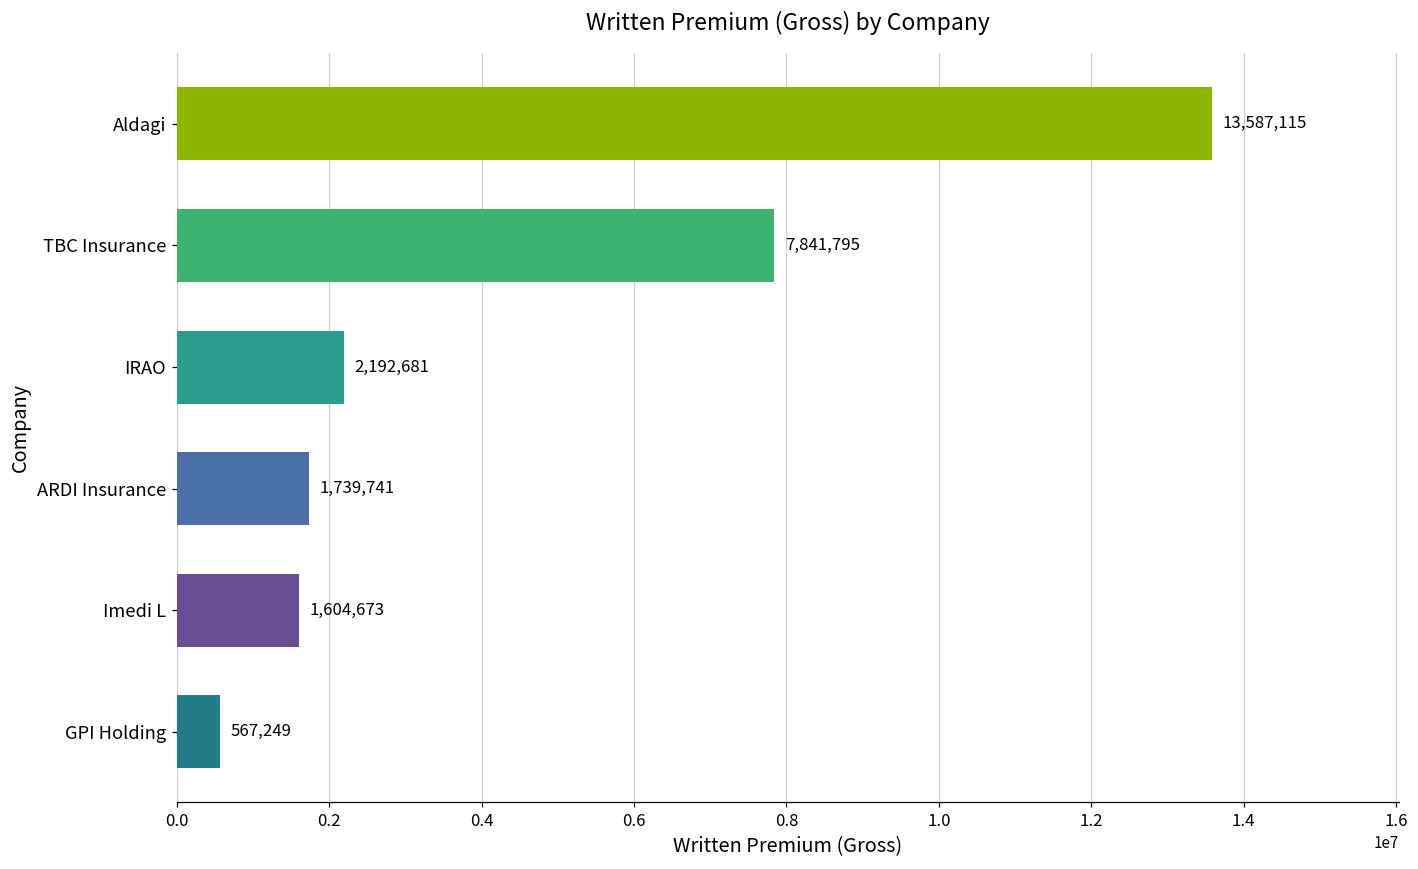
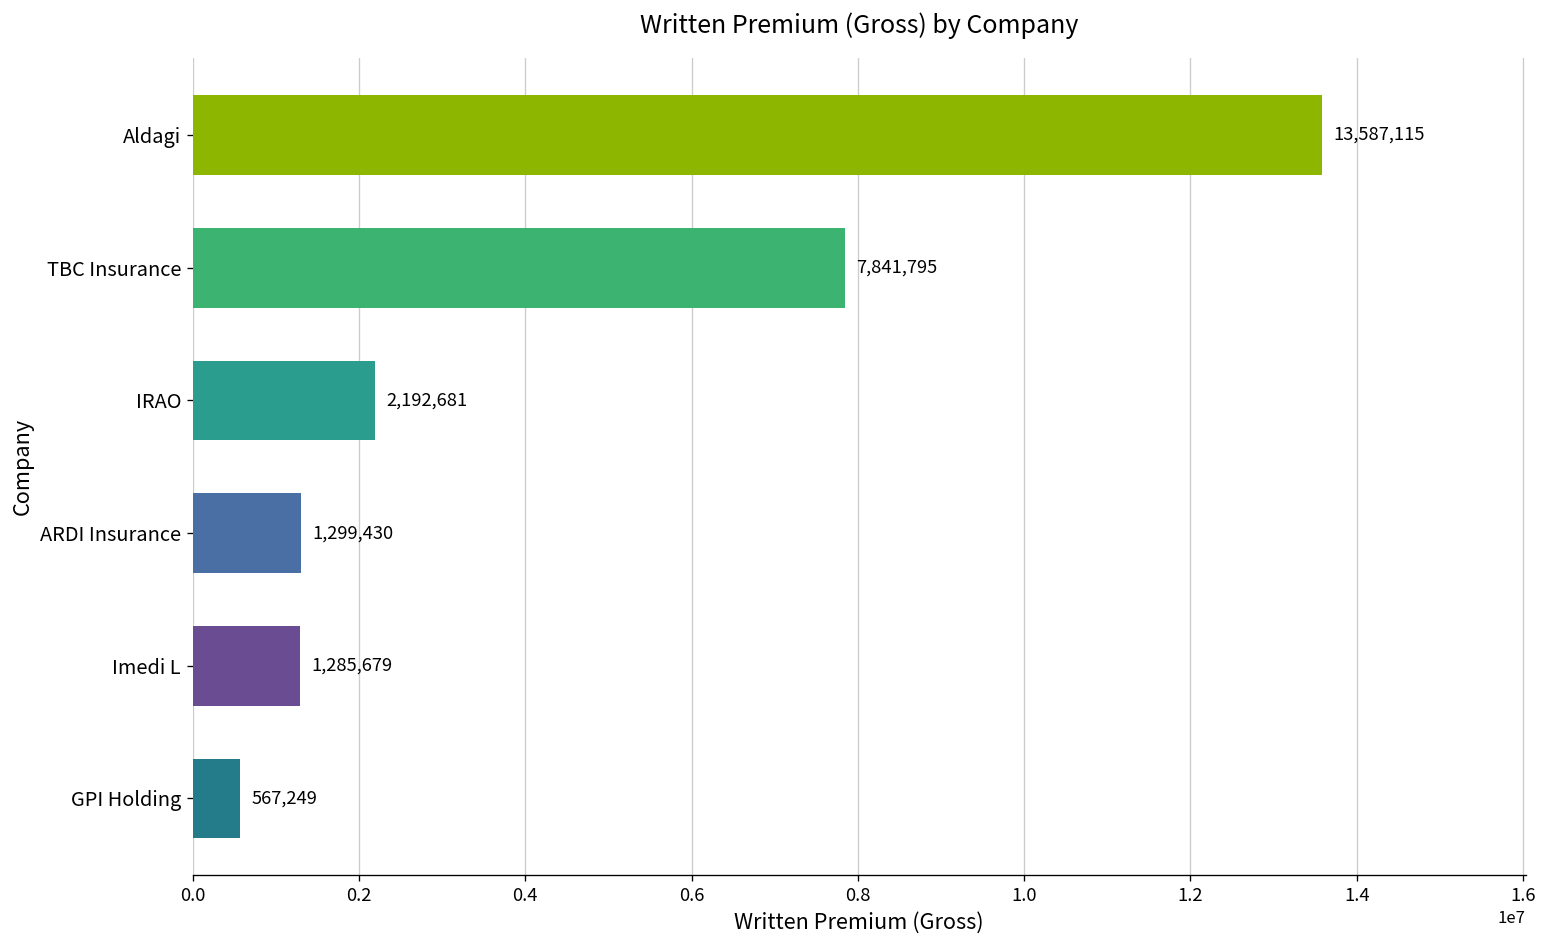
  {
    "Aldagi": "13,587,115",
    "TBC Insurance": "7,841,795",
    "IRAO": "2,192,681",
-   "ARDI Insurance": "1,739,741",
-   "Imedi L": "1,604,673",
+   "ARDI Insurance": "1,299,430",
+   "Imedi L": "1,285,679",
    "GPI Holding": "567,249"
  }
